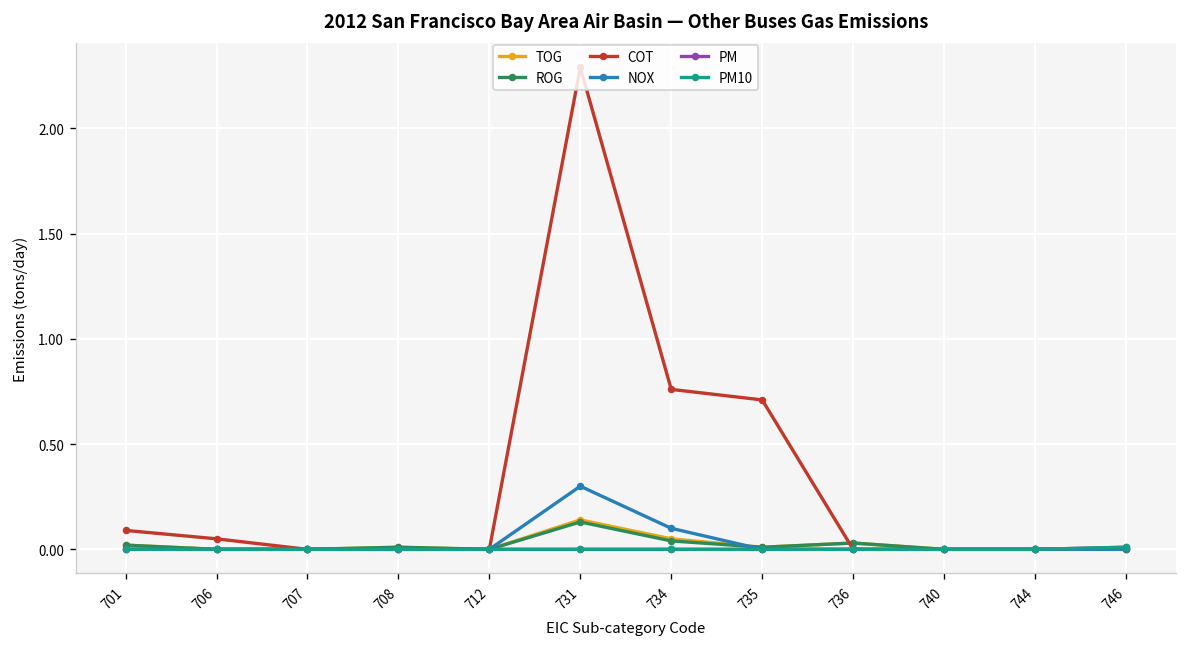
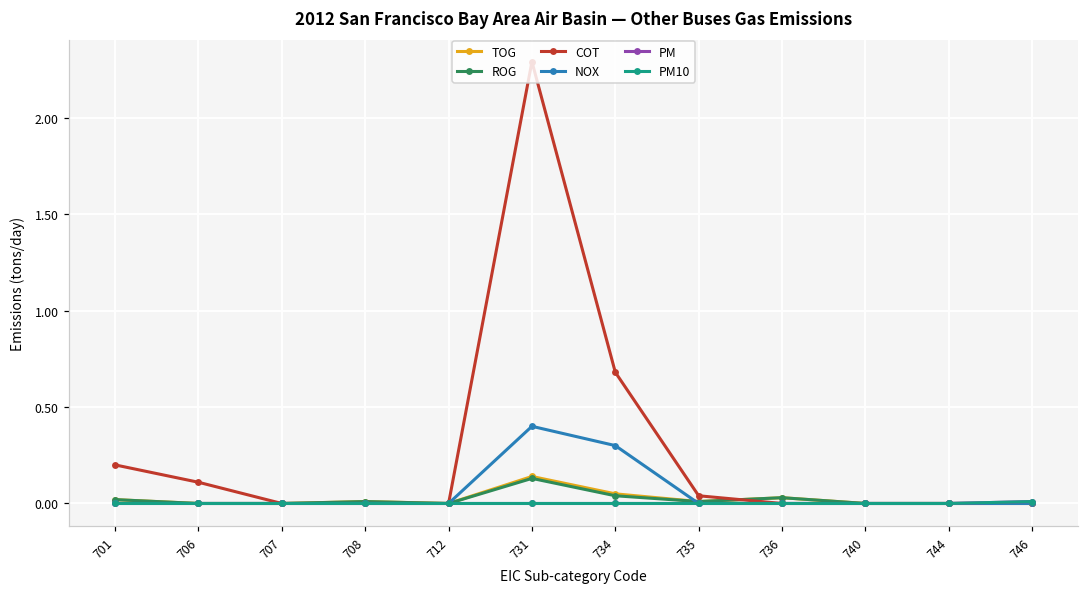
  {
    "COT": {
-     "701": 0.09,
-     "706": 0.05,
-     "734": 0.76,
-     "735": 0.71
+     "701": 0.20,
+     "706": 0.11,
+     "734": 0.68,
+     "735": 0.04
    },
    "NOX": {
-     "731": 0.3,
-     "734": 0.1
+     "731": 0.4,
+     "734": 0.3
    }
  }
